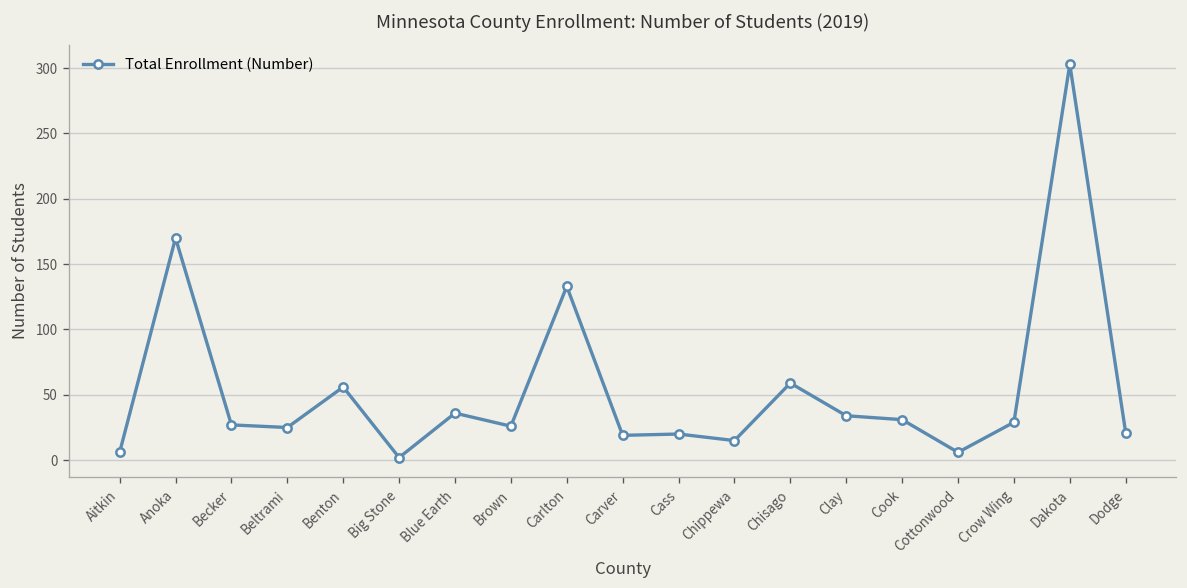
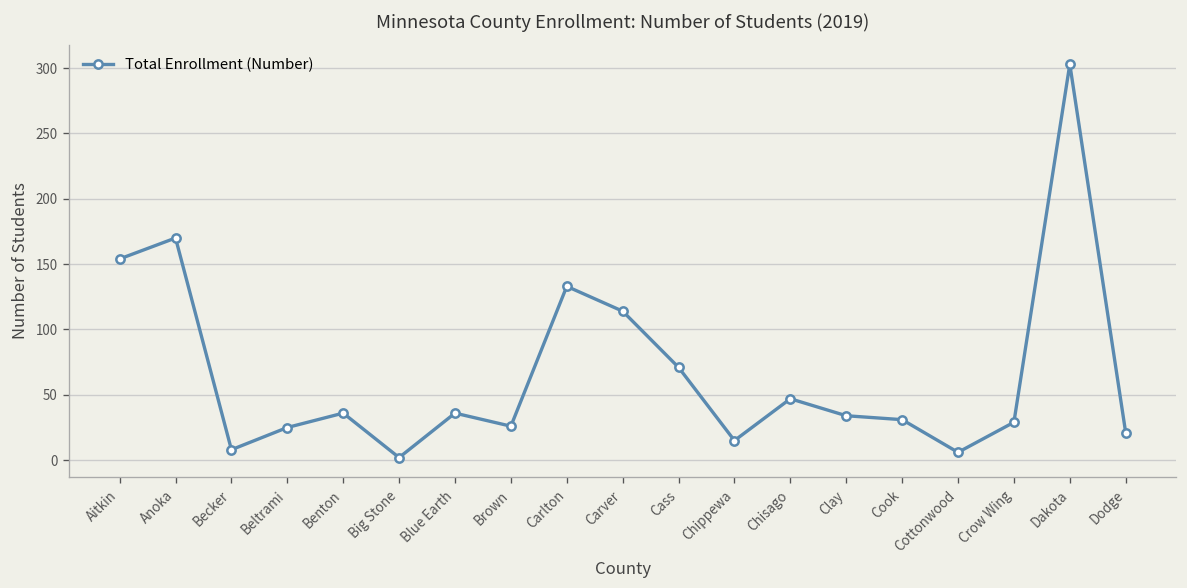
  {
-   "Aitkin": 6,
+   "Aitkin": 154,
    "Anoka": 170,
-   "Becker": 27,
+   "Becker": 8,
    "Beltrami": 25,
-   "Benton": 56,
+   "Benton": 36,
    "Big Stone": 2,
    "Blue Earth": 36,
    "Brown": 26,
    "Carlton": 133,
-   "Carver": 19,
-   "Cass": 20,
+   "Carver": 114,
+   "Cass": 71,
    "Chippewa": 15,
-   "Chisago": 59,
+   "Chisago": 47,
    "Clay": 34,
    "Cook": 31,
    "Cottonwood": 6,
    "Crow Wing": 29,
    "Dakota": 303,
    "Dodge": 21
  }
